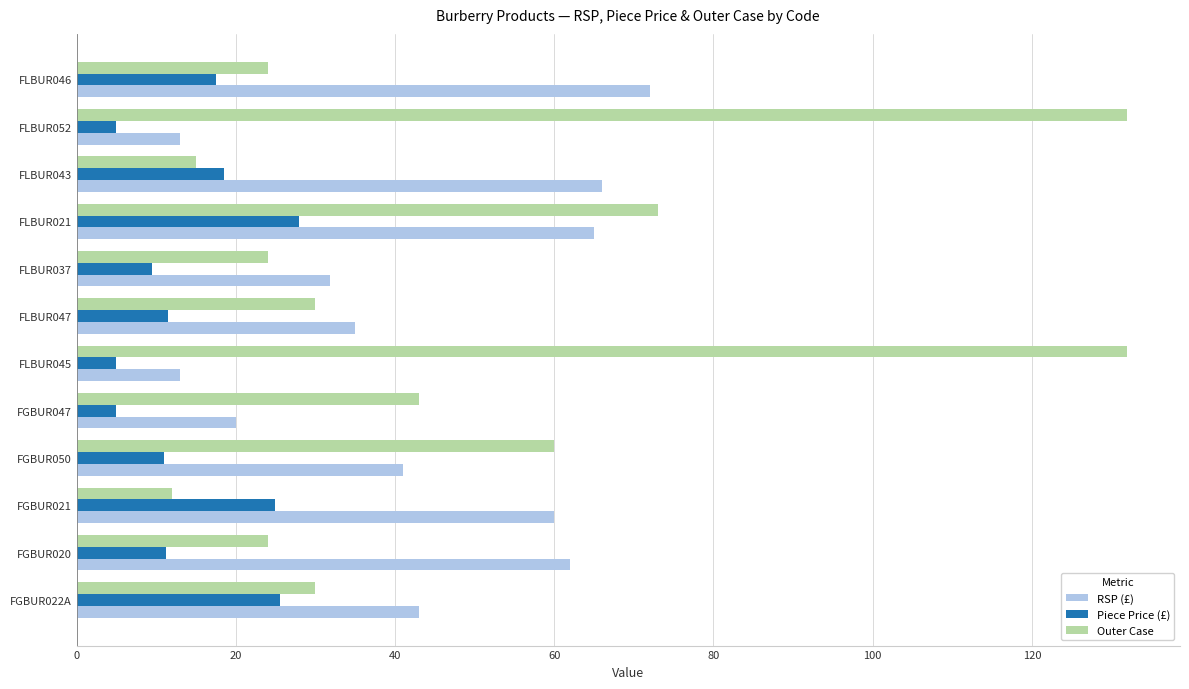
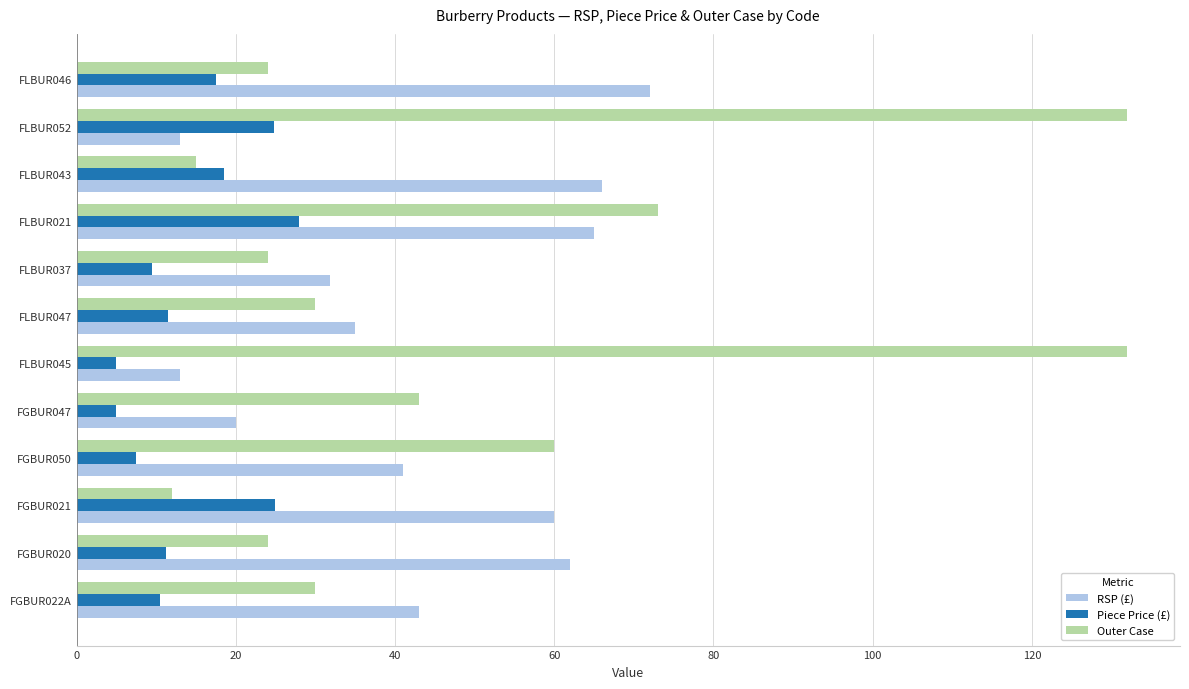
  {
    "RSP (£)": {
      "FLBUR046": 72,
      "FLBUR052": 13,
      "FLBUR043": 66,
      "FLBUR021": 65,
      "FLBUR037": 32,
      "FLBUR047": 35,
      "FLBUR045": 13,
      "FGBUR047": 20,
      "FGBUR050": 41,
      "FGBUR021": 60,
      "FGBUR020": 62,
      "FGBUR022A": 43
    },
    "Piece Price (£)": {
      "FLBUR046": 18,
-     "FLBUR052": 5,
+     "FLBUR052": 25,
      "FLBUR043": 19,
      "FLBUR021": 28,
      "FLBUR037": 9,
      "FLBUR047": 12,
      "FLBUR045": 5,
      "FGBUR047": 5,
-     "FGBUR050": 11,
+     "FGBUR050": 7,
      "FGBUR021": 25,
      "FGBUR020": 11,
-     "FGBUR022A": 26
+     "FGBUR022A": 11
    },
    "Outer Case": {
      "FLBUR046": 24,
      "FLBUR052": 132,
      "FLBUR043": 15,
      "FLBUR021": 73,
      "FLBUR037": 24,
      "FLBUR047": 30,
      "FLBUR045": 132,
      "FGBUR047": 43,
      "FGBUR050": 60,
      "FGBUR021": 12,
      "FGBUR020": 24,
      "FGBUR022A": 30
    }
  }
